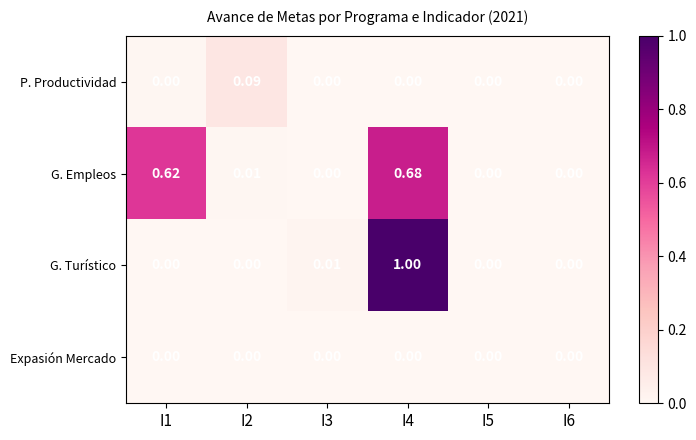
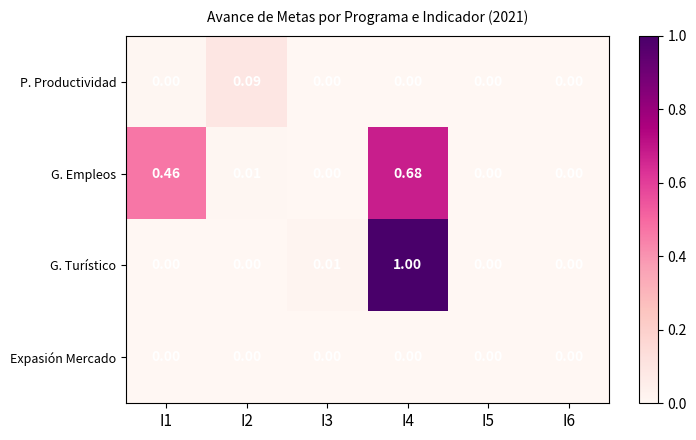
  {
    "G. Empleos": {
-     "I1": 0.62,
+     "I1": 0.46,
      "I4": 0.68
    },
    "G. Turístico": {
      "I4": 1.00
    }
  }
